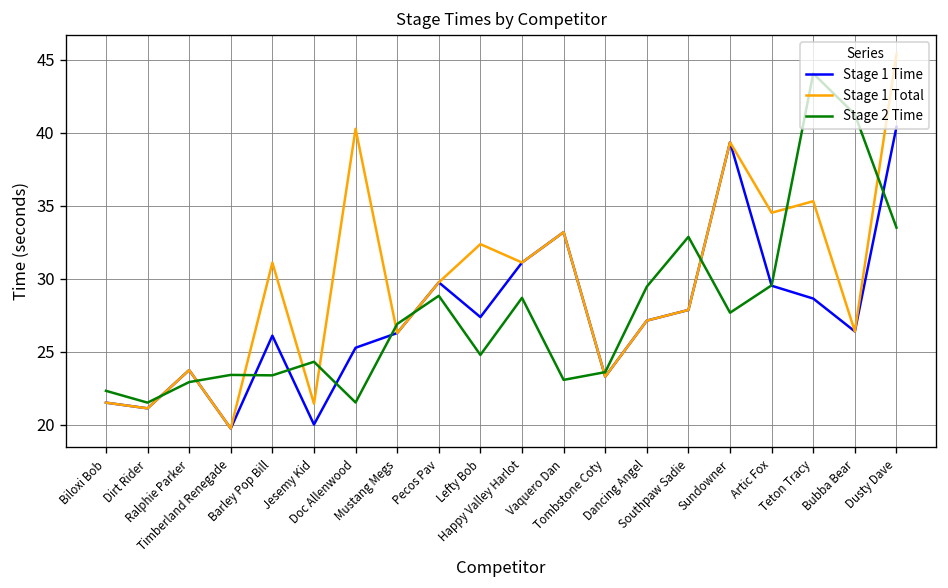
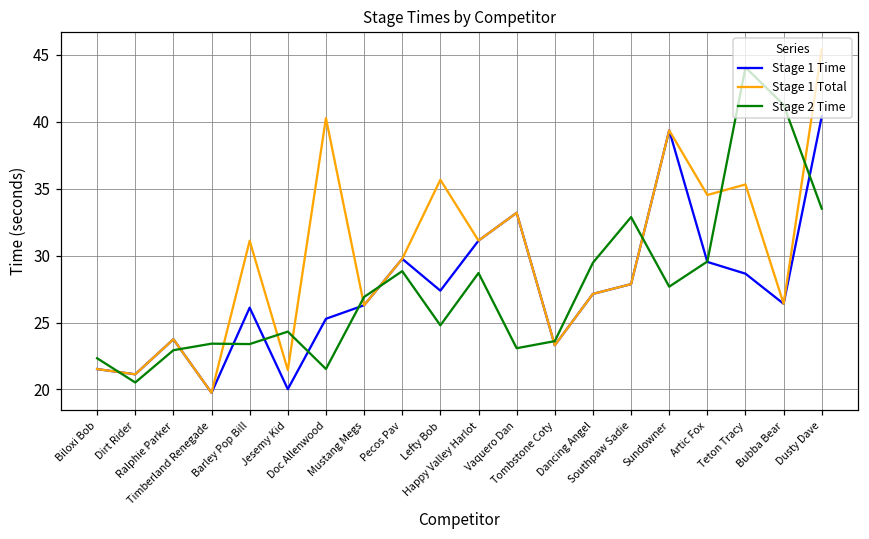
  {
    "Stage 1 Time": {
      "Barley Pop Bill": 26.1,
      "Jesemy Kid": 20.0,
      "Doc Allenwood": 25.3,
      "Lefty Bob": 27.4,
      "Teton Tracy": 28.7,
      "Dusty Dave": 40.4
    },
    "Stage 1 Total": {
      "Barley Pop Bill": 31.1,
      "Jesemy Kid": 21.5,
      "Doc Allenwood": 40.3,
-     "Lefty Bob": 32.4,
+     "Lefty Bob": 35.7,
      "Artic Fox": 34.5,
      "Teton Tracy": 35.3
    },
    "Stage 2 Time": {
      "Biloxi Bob": 22.3,
-     "Dirt Rider": 21.5,
+     "Dirt Rider": 20.5,
      "Ralphie Parker": 22.9,
      "Timberland Renegade": 23.4,
      "Barley Pop Bill": 23.4,
      "Jesemy Kid": 24.3,
      "Doc Allenwood": 21.5,
      "Mustang Megs": 26.9,
      "Pecos Pav": 28.8,
      "Lefty Bob": 24.8,
      "Happy Valley Harlot": 28.7,
      "Vaquero Dan": 23.1,
      "Tombstone Coty": 23.6,
      "Dancing Angel": 29.5,
      "Southpaw Sadie": 32.9,
      "Sundowner": 27.7,
      "Dusty Dave": 33.5
    }
  }
